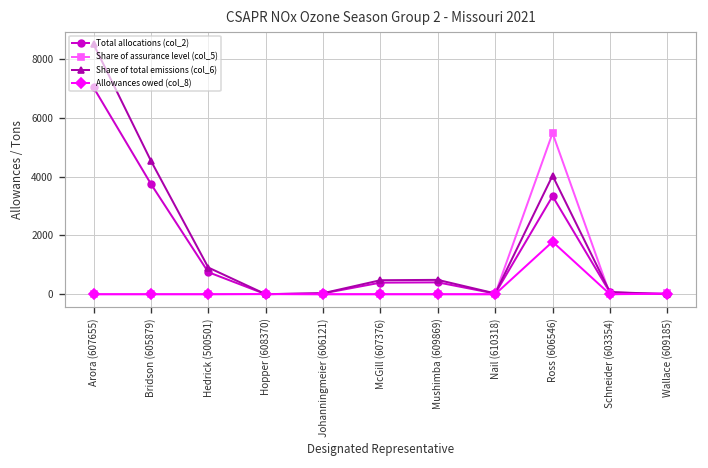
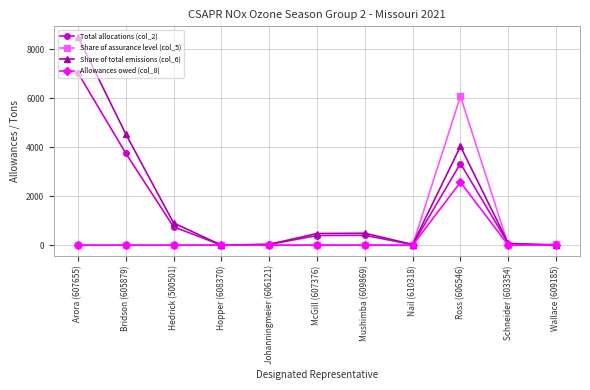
  {
    "Share of assurance level (col_5)": {
-     "Ross (606546)": 5500
+     "Ross (606546)": 6100
    },
    "Allowances owed (col_8)": {
-     "Ross (606546)": 1800
+     "Ross (606546)": 2600
    }
  }
